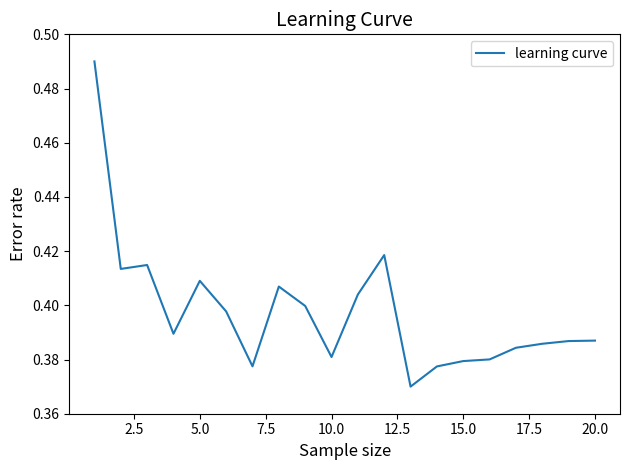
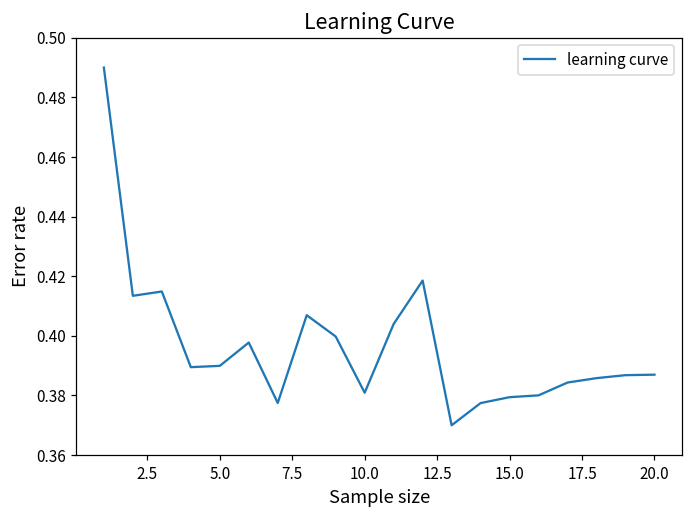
  {
-   "5.0": 0.409,
+   "5.0": 0.390,
    "10.0": 0.381,
    "15.0": 0.379,
    "20.0": 0.387
  }
